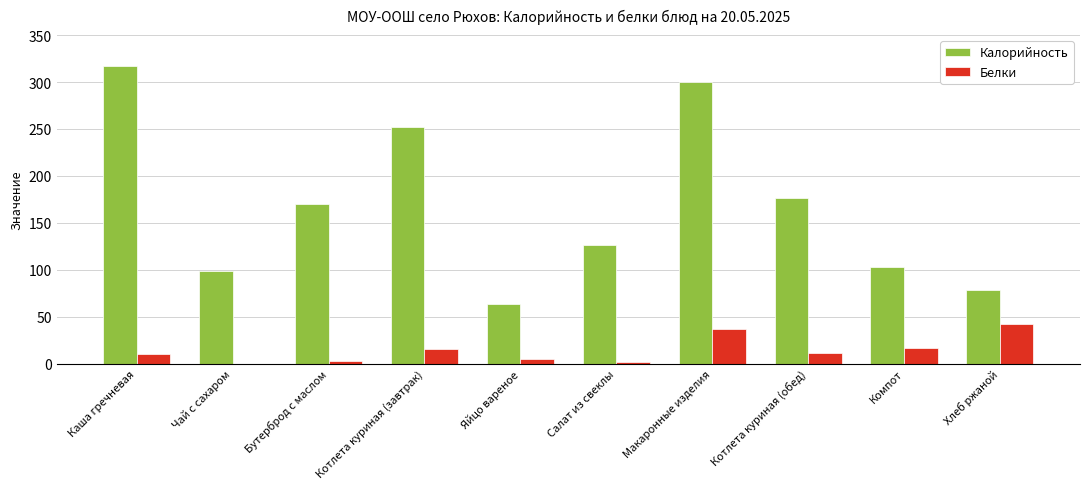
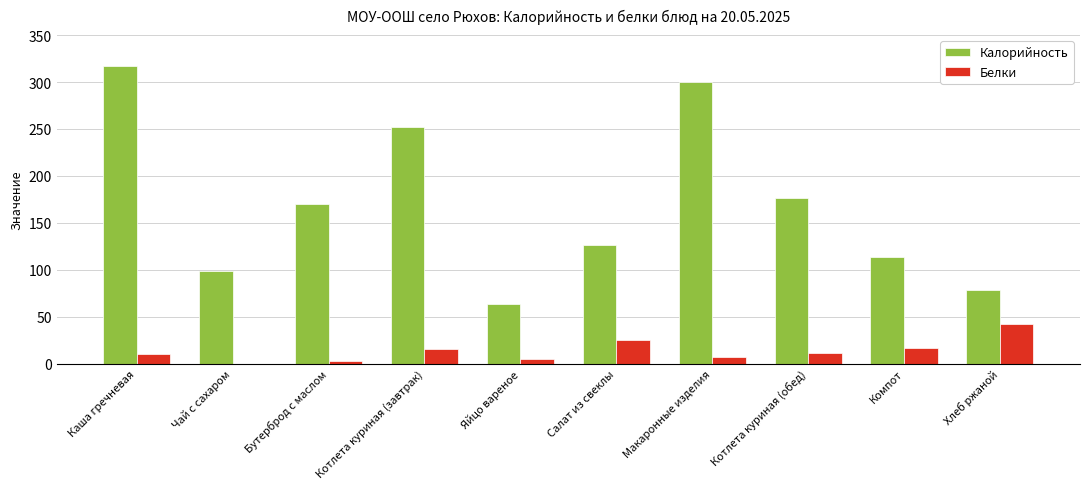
  {
    "Калорийность": {
      "Каша гречневая": 320,
      "Чай с сахаром": 100,
      "Бутерброд с маслом": 170,
      "Котлета куриная (завтрак)": 250,
      "Яйцо вареное": 60,
      "Салат из свеклы": 130,
      "Макаронные изделия": 300,
      "Котлета куриная (обед)": 180,
-     "Компот": 100,
+     "Компот": 110,
      "Хлеб ржаной": 80
    },
    "Белки": {
      "Каша гречневая": 10,
      "Чай с сахаром": 0,
      "Бутерброд с маслом": 0,
      "Котлета куриная (завтрак)": 20,
      "Яйцо вареное": 10,
-     "Салат из свеклы": 0,
-     "Макаронные изделия": 40,
+     "Салат из свеклы": 20,
+     "Макаронные изделия": 10,
      "Котлета куриная (обед)": 10,
      "Компот": 20,
      "Хлеб ржаной": 40
    }
  }
